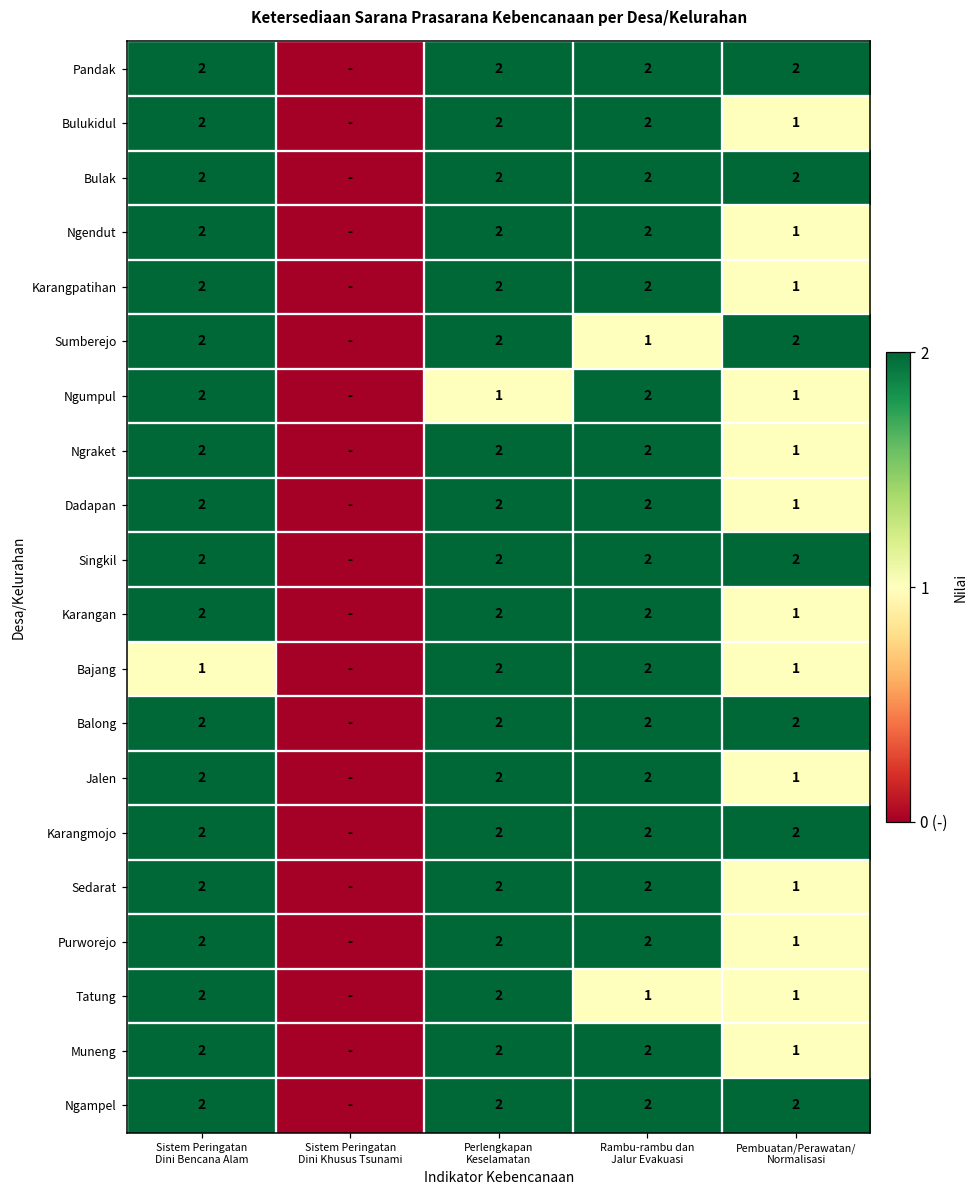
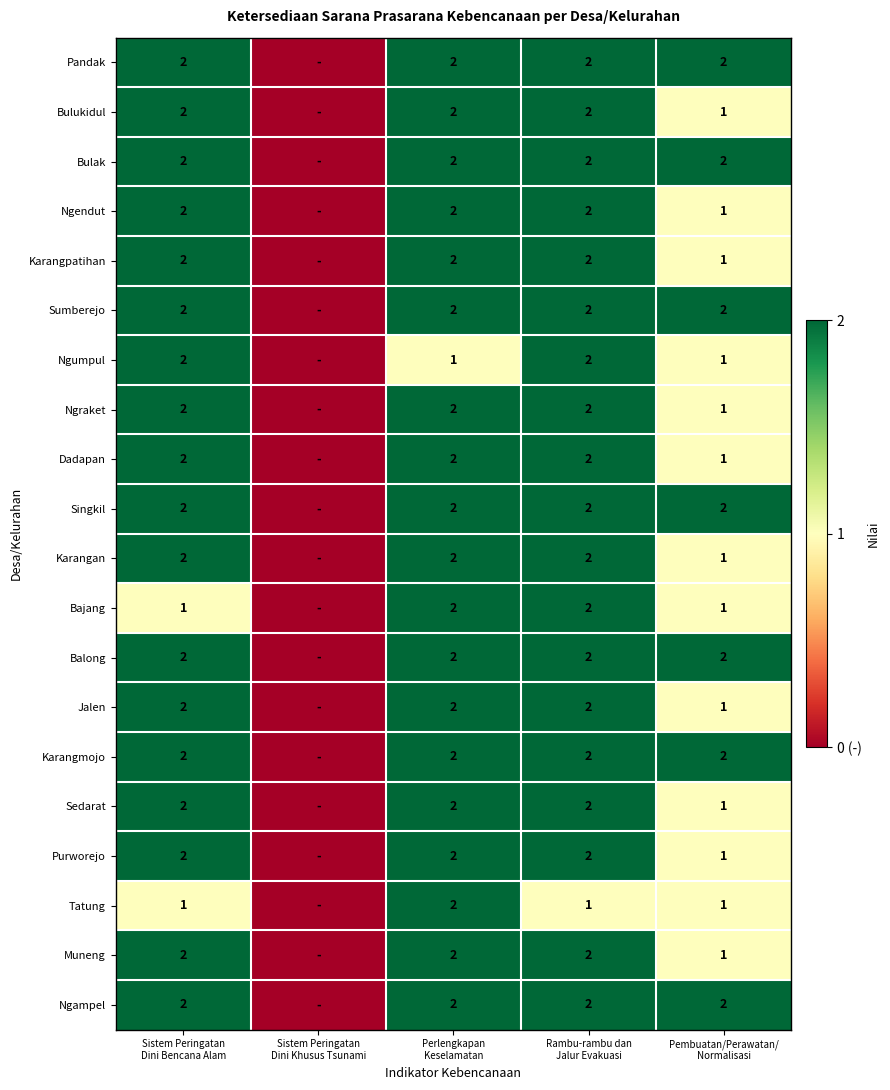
  {
    "Pandak": {
      "Sistem Peringatan Dini Bencana Alam": 2,
      "Perlengkapan Keselamatan": 2,
      "Rambu-rambu dan Jalur Evakuasi": 2,
      "Pembuatan/Perawatan/ Normalisasi": 2
    },
    "Bulukidul": {
      "Sistem Peringatan Dini Bencana Alam": 2,
      "Perlengkapan Keselamatan": 2,
      "Rambu-rambu dan Jalur Evakuasi": 2,
      "Pembuatan/Perawatan/ Normalisasi": 1
    },
    "Bulak": {
      "Sistem Peringatan Dini Bencana Alam": 2,
      "Perlengkapan Keselamatan": 2,
      "Rambu-rambu dan Jalur Evakuasi": 2,
      "Pembuatan/Perawatan/ Normalisasi": 2
    },
    "Ngendut": {
      "Sistem Peringatan Dini Bencana Alam": 2,
      "Perlengkapan Keselamatan": 2,
      "Rambu-rambu dan Jalur Evakuasi": 2,
      "Pembuatan/Perawatan/ Normalisasi": 1
    },
    "Karangpatihan": {
      "Sistem Peringatan Dini Bencana Alam": 2,
      "Perlengkapan Keselamatan": 2,
      "Rambu-rambu dan Jalur Evakuasi": 2,
      "Pembuatan/Perawatan/ Normalisasi": 1
    },
    "Sumberejo": {
      "Sistem Peringatan Dini Bencana Alam": 2,
      "Perlengkapan Keselamatan": 2,
-     "Rambu-rambu dan Jalur Evakuasi": 1,
+     "Rambu-rambu dan Jalur Evakuasi": 2,
      "Pembuatan/Perawatan/ Normalisasi": 2
    },
    "Ngumpul": {
      "Sistem Peringatan Dini Bencana Alam": 2,
      "Perlengkapan Keselamatan": 1,
      "Rambu-rambu dan Jalur Evakuasi": 2,
      "Pembuatan/Perawatan/ Normalisasi": 1
    },
    "Ngraket": {
      "Sistem Peringatan Dini Bencana Alam": 2,
      "Perlengkapan Keselamatan": 2,
      "Rambu-rambu dan Jalur Evakuasi": 2,
      "Pembuatan/Perawatan/ Normalisasi": 1
    },
    "Dadapan": {
      "Sistem Peringatan Dini Bencana Alam": 2,
      "Perlengkapan Keselamatan": 2,
      "Rambu-rambu dan Jalur Evakuasi": 2,
      "Pembuatan/Perawatan/ Normalisasi": 1
    },
    "Singkil": {
      "Sistem Peringatan Dini Bencana Alam": 2,
      "Perlengkapan Keselamatan": 2,
      "Rambu-rambu dan Jalur Evakuasi": 2,
      "Pembuatan/Perawatan/ Normalisasi": 2
    },
    "Karangan": {
      "Sistem Peringatan Dini Bencana Alam": 2,
      "Perlengkapan Keselamatan": 2,
      "Rambu-rambu dan Jalur Evakuasi": 2,
      "Pembuatan/Perawatan/ Normalisasi": 1
    },
    "Bajang": {
      "Sistem Peringatan Dini Bencana Alam": 1,
      "Perlengkapan Keselamatan": 2,
      "Rambu-rambu dan Jalur Evakuasi": 2,
      "Pembuatan/Perawatan/ Normalisasi": 1
    },
    "Balong": {
      "Sistem Peringatan Dini Bencana Alam": 2,
      "Perlengkapan Keselamatan": 2,
      "Rambu-rambu dan Jalur Evakuasi": 2,
      "Pembuatan/Perawatan/ Normalisasi": 2
    },
    "Jalen": {
      "Sistem Peringatan Dini Bencana Alam": 2,
      "Perlengkapan Keselamatan": 2,
      "Rambu-rambu dan Jalur Evakuasi": 2,
      "Pembuatan/Perawatan/ Normalisasi": 1
    },
    "Karangmojo": {
      "Sistem Peringatan Dini Bencana Alam": 2,
      "Perlengkapan Keselamatan": 2,
      "Rambu-rambu dan Jalur Evakuasi": 2,
      "Pembuatan/Perawatan/ Normalisasi": 2
    },
    "Sedarat": {
      "Sistem Peringatan Dini Bencana Alam": 2,
      "Perlengkapan Keselamatan": 2,
      "Rambu-rambu dan Jalur Evakuasi": 2,
      "Pembuatan/Perawatan/ Normalisasi": 1
    },
    "Purworejo": {
      "Sistem Peringatan Dini Bencana Alam": 2,
      "Perlengkapan Keselamatan": 2,
      "Rambu-rambu dan Jalur Evakuasi": 2,
      "Pembuatan/Perawatan/ Normalisasi": 1
    },
    "Tatung": {
-     "Sistem Peringatan Dini Bencana Alam": 2,
+     "Sistem Peringatan Dini Bencana Alam": 1,
      "Perlengkapan Keselamatan": 2,
      "Rambu-rambu dan Jalur Evakuasi": 1,
      "Pembuatan/Perawatan/ Normalisasi": 1
    },
    "Muneng": {
      "Sistem Peringatan Dini Bencana Alam": 2,
      "Perlengkapan Keselamatan": 2,
      "Rambu-rambu dan Jalur Evakuasi": 2,
      "Pembuatan/Perawatan/ Normalisasi": 1
    },
    "Ngampel": {
      "Sistem Peringatan Dini Bencana Alam": 2,
      "Perlengkapan Keselamatan": 2,
      "Rambu-rambu dan Jalur Evakuasi": 2,
      "Pembuatan/Perawatan/ Normalisasi": 2
    }
  }
